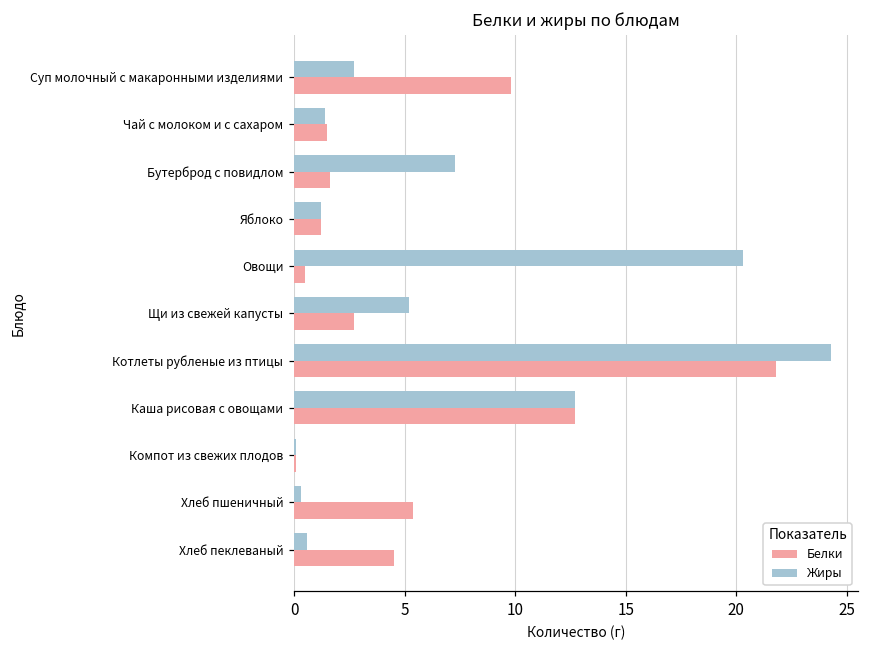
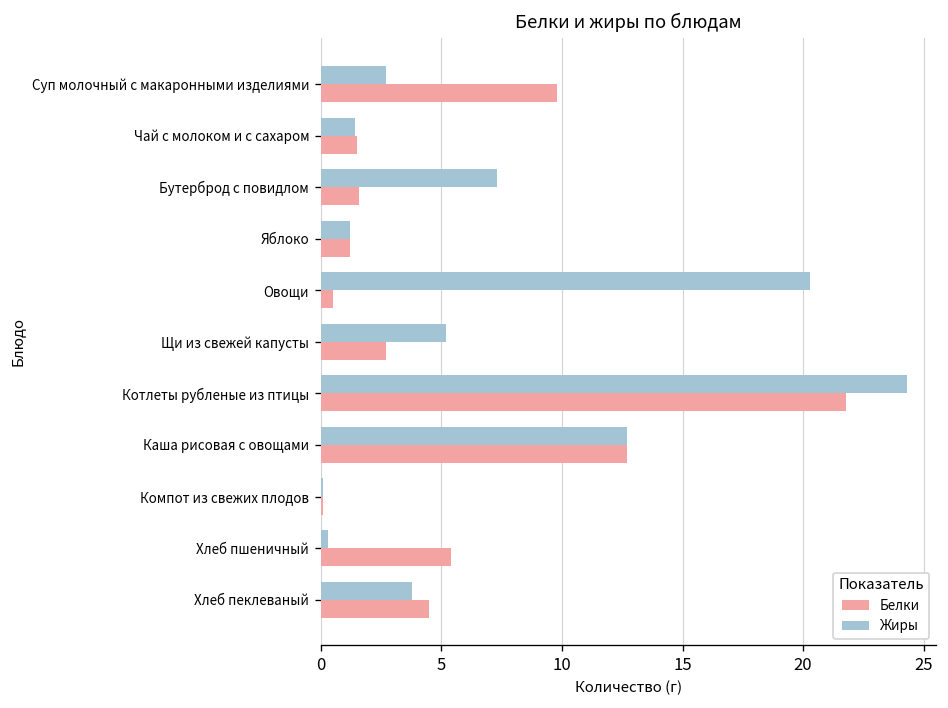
  {
    "Белки": {
      "Суп молочный с макаронными изделиями": 9.8,
      "Чай с молоком и с сахаром": 1.5,
      "Бутерброд с повидлом": 1.6,
      "Яблоко": 1.2,
      "Овощи": 0.5,
      "Щи из свежей капусты": 2.7,
      "Котлеты рубленые из птицы": 21.8,
      "Каша рисовая с овощами": 12.7,
      "Хлеб пшеничный": 5.4,
      "Хлеб пеклеваный": 4.5
    },
    "Жиры": {
      "Суп молочный с макаронными изделиями": 2.7,
      "Чай с молоком и с сахаром": 1.4,
      "Бутерброд с повидлом": 7.3,
      "Яблоко": 1.2,
      "Овощи": 20.3,
      "Щи из свежей капусты": 5.2,
      "Котлеты рубленые из птицы": 24.3,
      "Каша рисовая с овощами": 12.7,
      "Хлеб пшеничный": 0.3,
-     "Хлеб пеклеваный": 0.6
+     "Хлеб пеклеваный": 3.8
    }
  }
